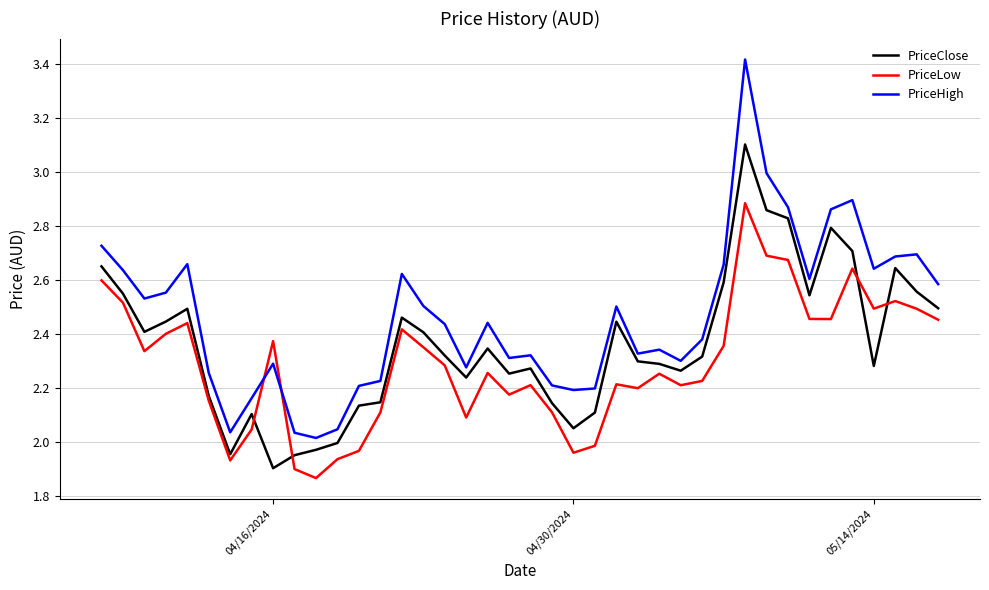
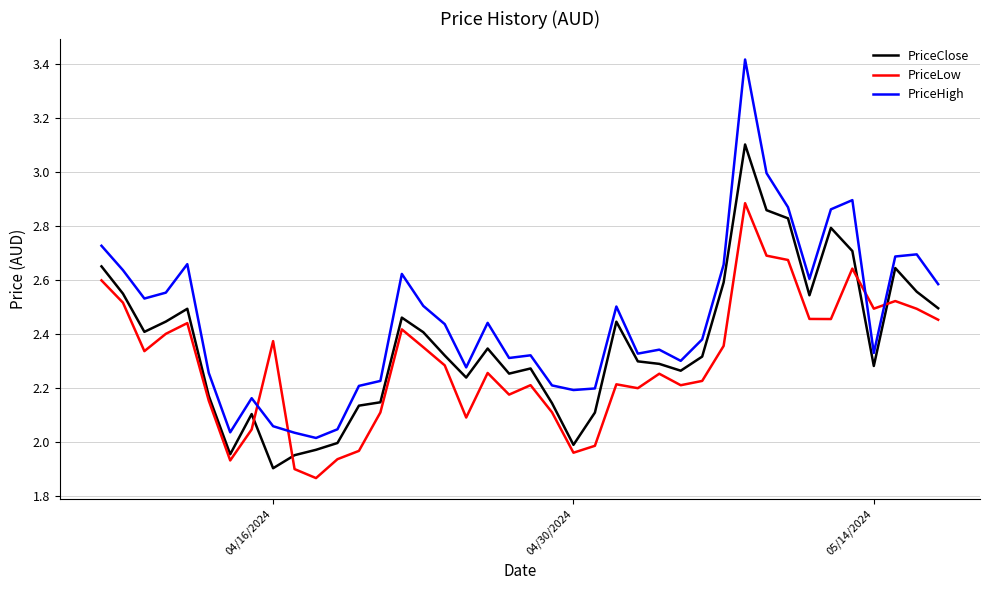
  {
    "PriceClose": {
      "04/16/2024": 1.90,
-     "04/30/2024": 2.05,
+     "04/30/2024": 1.99,
      "05/14/2024": 2.28
    },
    "PriceLow": {
      "04/16/2024": 2.38,
      "04/30/2024": 1.96,
      "05/14/2024": 2.50
    },
    "PriceHigh": {
-     "04/16/2024": 2.29,
+     "04/16/2024": 2.06,
      "04/30/2024": 2.19,
-     "05/14/2024": 2.64
+     "05/14/2024": 2.33
    }
  }
